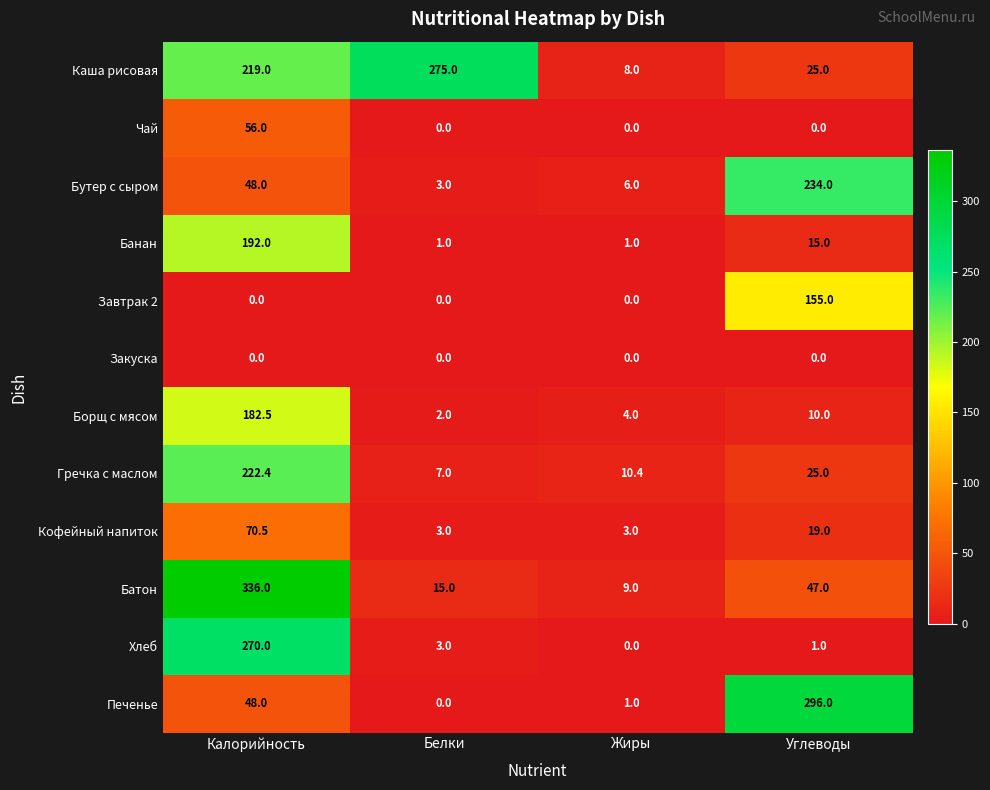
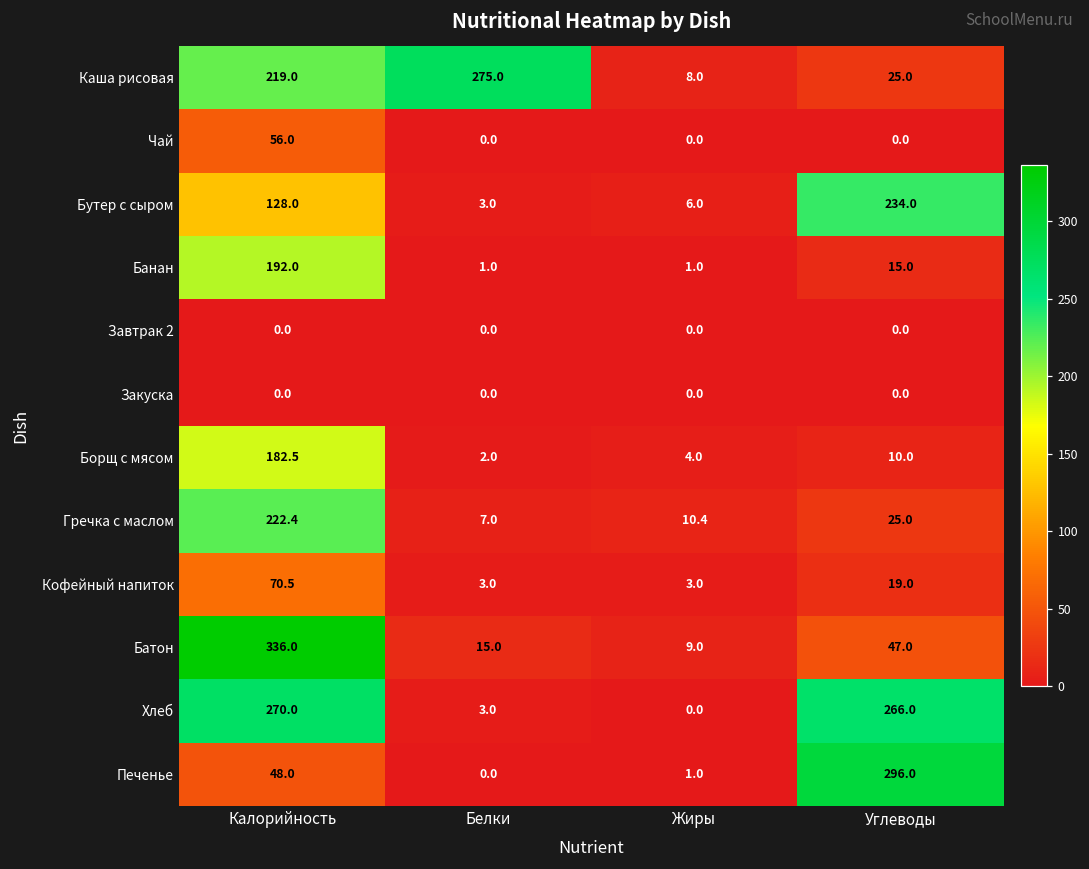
  {
    "Каша рисовая": {
      "Калорийность": 219.0,
      "Белки": 275.0,
      "Жиры": 8.0,
      "Углеводы": 25.0
    },
    "Чай": {
      "Калорийность": 56.0,
      "Белки": 0.0,
      "Жиры": 0.0,
      "Углеводы": 0.0
    },
    "Бутер с сыром": {
-     "Калорийность": 48.0,
+     "Калорийность": 128.0,
      "Белки": 3.0,
      "Жиры": 6.0,
      "Углеводы": 234.0
    },
    "Банан": {
      "Калорийность": 192.0,
      "Белки": 1.0,
      "Жиры": 1.0,
      "Углеводы": 15.0
    },
    "Завтрак 2": {
      "Калорийность": 0.0,
      "Белки": 0.0,
      "Жиры": 0.0,
-     "Углеводы": 155.0
+     "Углеводы": 0.0
    },
    "Закуска": {
      "Калорийность": 0.0,
      "Белки": 0.0,
      "Жиры": 0.0,
      "Углеводы": 0.0
    },
    "Борщ с мясом": {
      "Калорийность": 182.5,
      "Белки": 2.0,
      "Жиры": 4.0,
      "Углеводы": 10.0
    },
    "Гречка с маслом": {
      "Калорийность": 222.4,
      "Белки": 7.0,
      "Жиры": 10.4,
      "Углеводы": 25.0
    },
    "Кофейный напиток": {
      "Калорийность": 70.5,
      "Белки": 3.0,
      "Жиры": 3.0,
      "Углеводы": 19.0
    },
    "Батон": {
      "Калорийность": 336.0,
      "Белки": 15.0,
      "Жиры": 9.0,
      "Углеводы": 47.0
    },
    "Хлеб": {
      "Калорийность": 270.0,
      "Белки": 3.0,
      "Жиры": 0.0,
-     "Углеводы": 1.0
+     "Углеводы": 266.0
    },
    "Печенье": {
      "Калорийность": 48.0,
      "Белки": 0.0,
      "Жиры": 1.0,
      "Углеводы": 296.0
    }
  }
